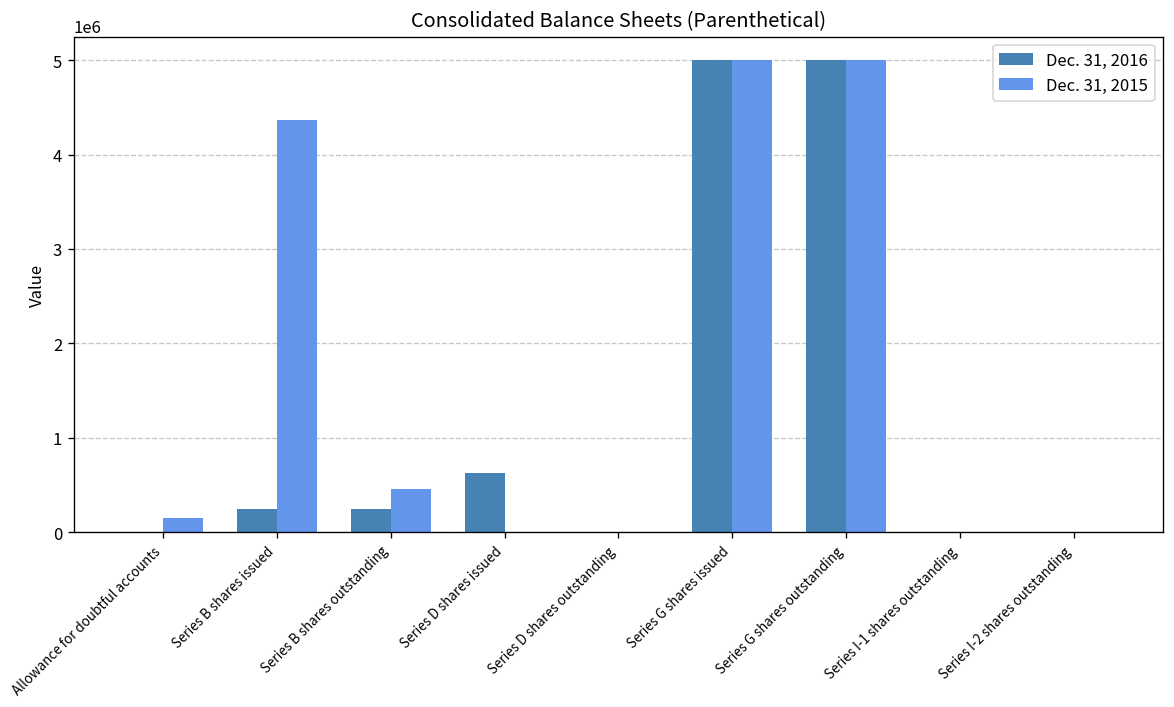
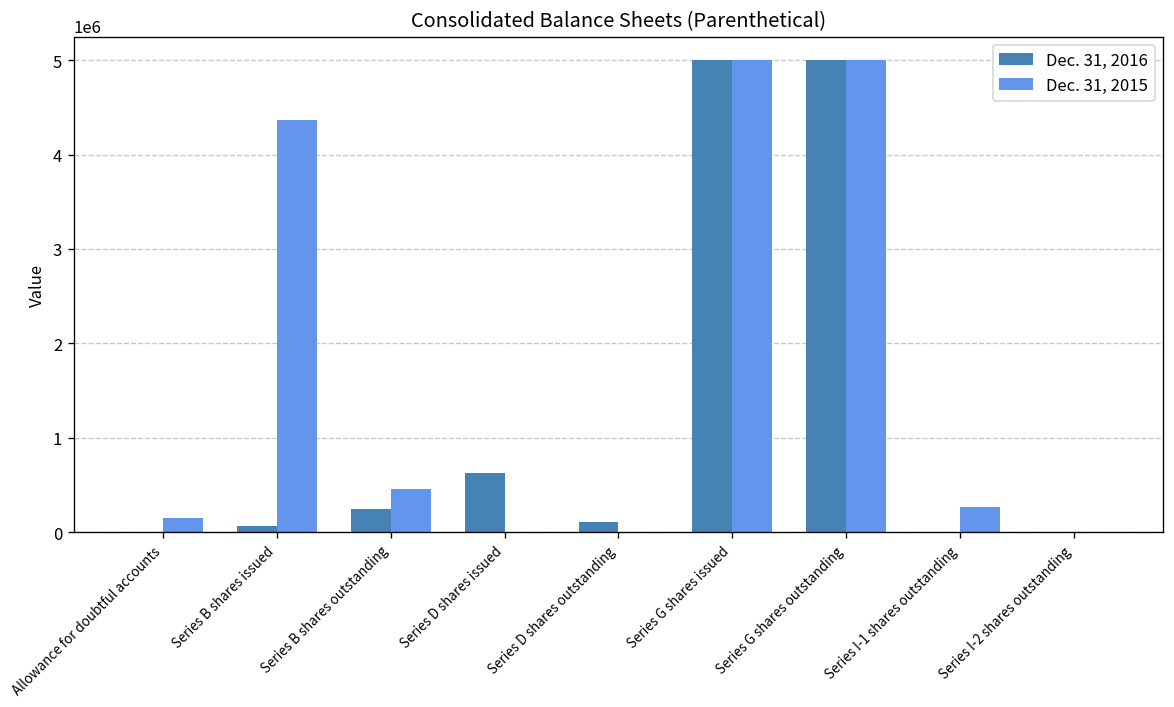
  {
    "Dec. 31, 2016": {
-     "Series B shares issued": 300000,
+     "Series B shares issued": 100000,
      "Series B shares outstanding": 300000,
      "Series D shares issued": 600000,
-     "Series D shares outstanding": 0,
+     "Series D shares outstanding": 100000,
      "Series G shares issued": 5000000,
      "Series G shares outstanding": 5000000
    },
    "Dec. 31, 2015": {
      "Allowance for doubtful accounts": 200000,
      "Series B shares issued": 4400000,
      "Series B shares outstanding": 500000,
      "Series G shares issued": 5000000,
      "Series G shares outstanding": 5000000,
-     "Series I-1 shares outstanding": 0,
+     "Series I-1 shares outstanding": 300000,
      "Series I-2 shares outstanding": 0
    }
  }
